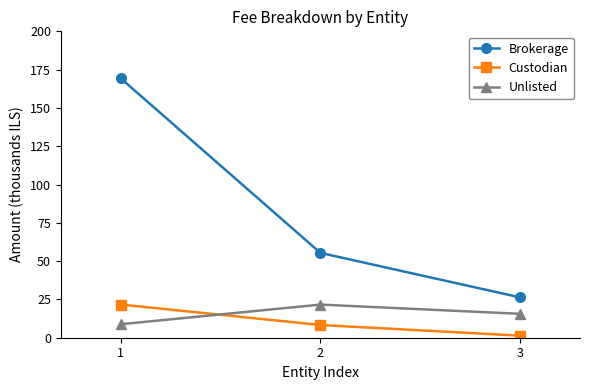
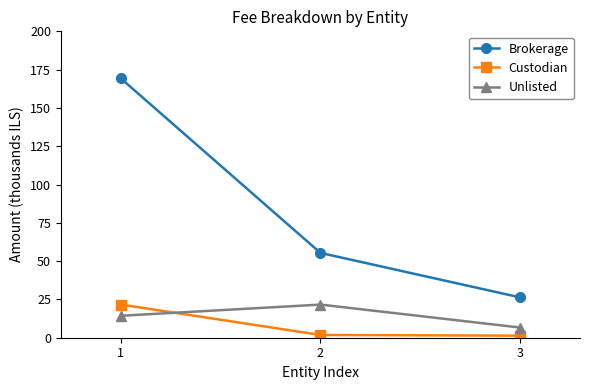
  {
    "Brokerage": {
      "1": 169,
      "2": 55,
      "3": 26
    },
    "Custodian": {
      "1": 22,
-     "2": 8,
+     "2": 2,
      "3": 1
    },
    "Unlisted": {
-     "1": 9,
+     "1": 14,
      "2": 22,
-     "3": 16
+     "3": 7
    }
  }
